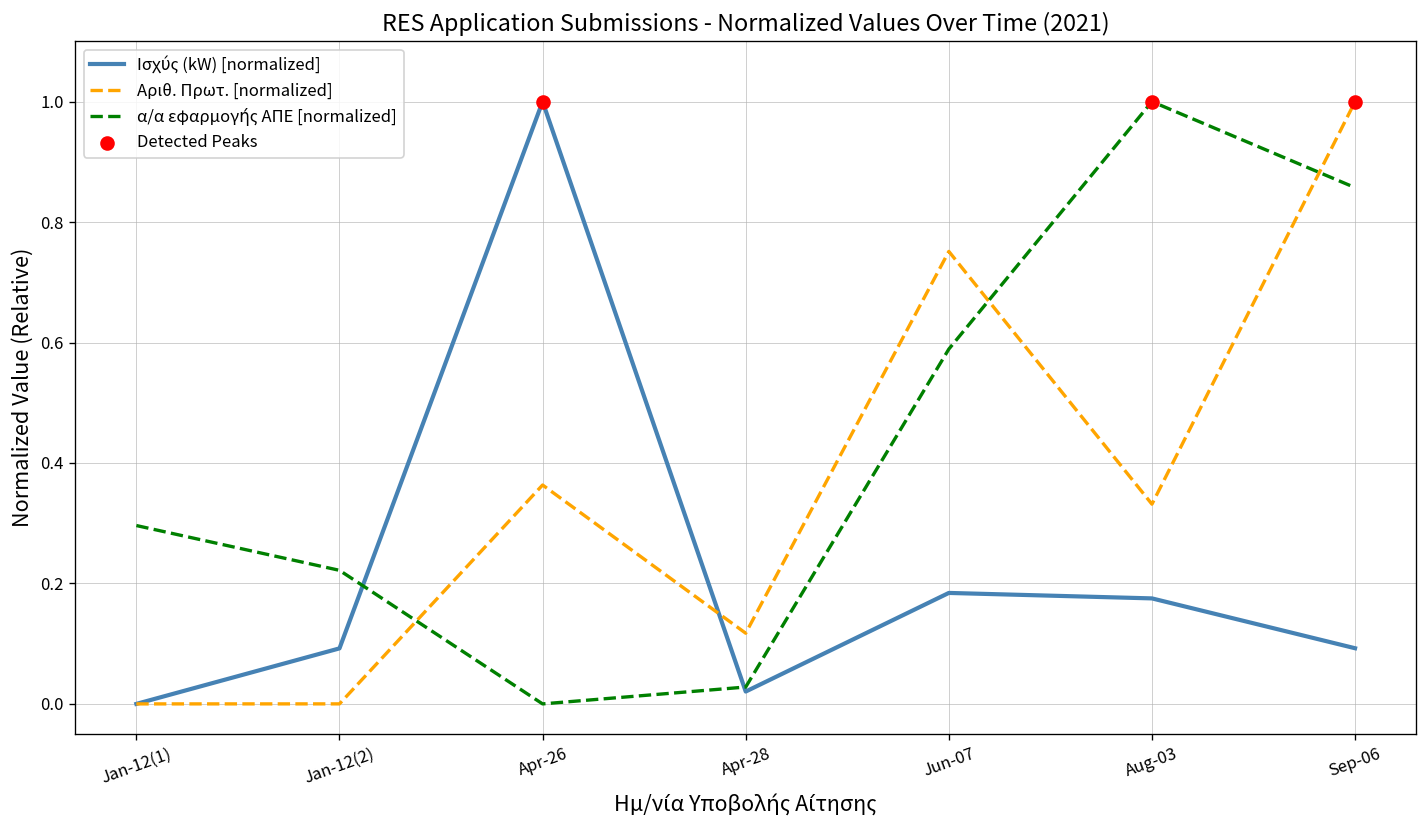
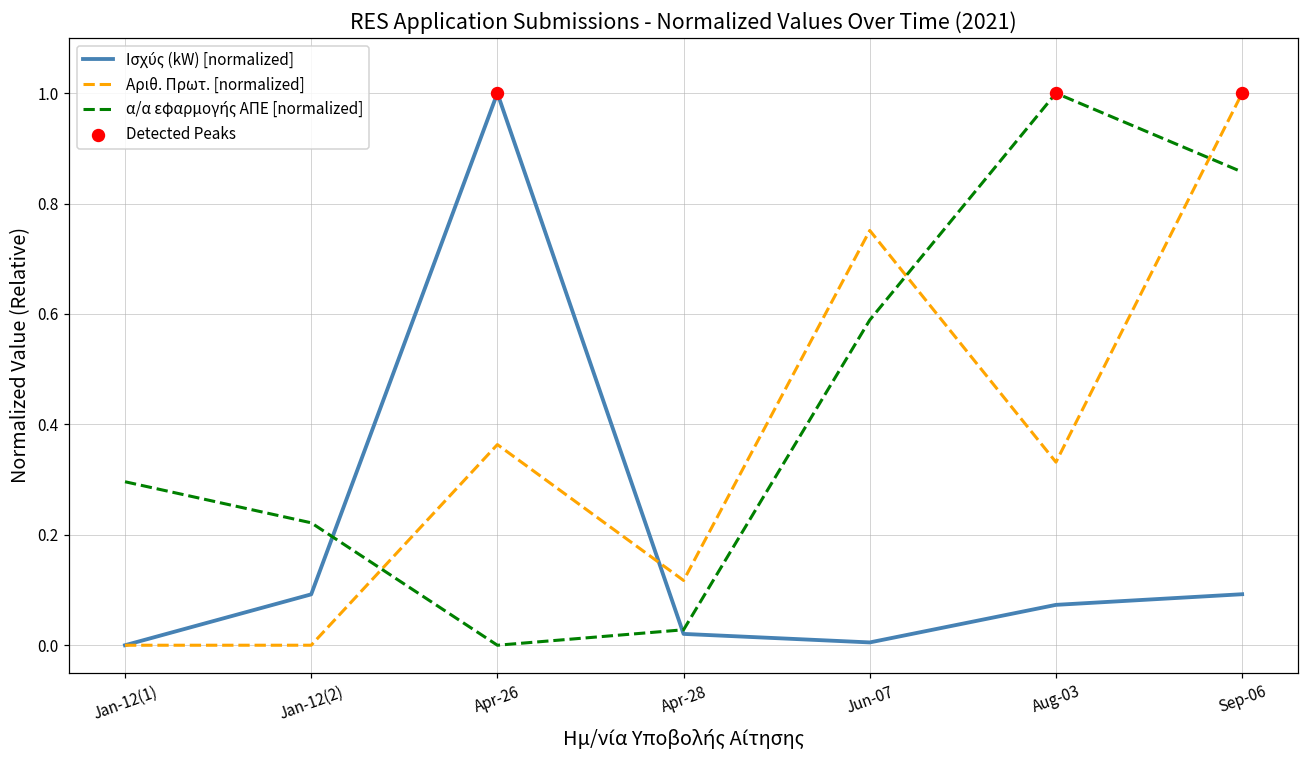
  {
    "Ισχύς (kW) [normalized]": {
      "Jan-12(2)": 0.09,
      "Apr-28": 0.02,
-     "Jun-07": 0.18,
-     "Aug-03": 0.18,
+     "Jun-07": 0.01,
+     "Aug-03": 0.07,
      "Sep-06": 0.09
    },
    "Αριθ. Πρωτ. [normalized]": {
      "Jan-12(2)": 0.00,
      "Apr-26": 0.36,
      "Apr-28": 0.12,
      "Jun-07": 0.75,
      "Aug-03": 0.33
    },
    "α/α εφαρμογής ΑΠΕ [normalized]": {
      "Jan-12(1)": 0.30,
      "Jan-12(2)": 0.22,
      "Apr-26": 0.00,
      "Apr-28": 0.03,
      "Jun-07": 0.59,
      "Sep-06": 0.86
    }
  }
